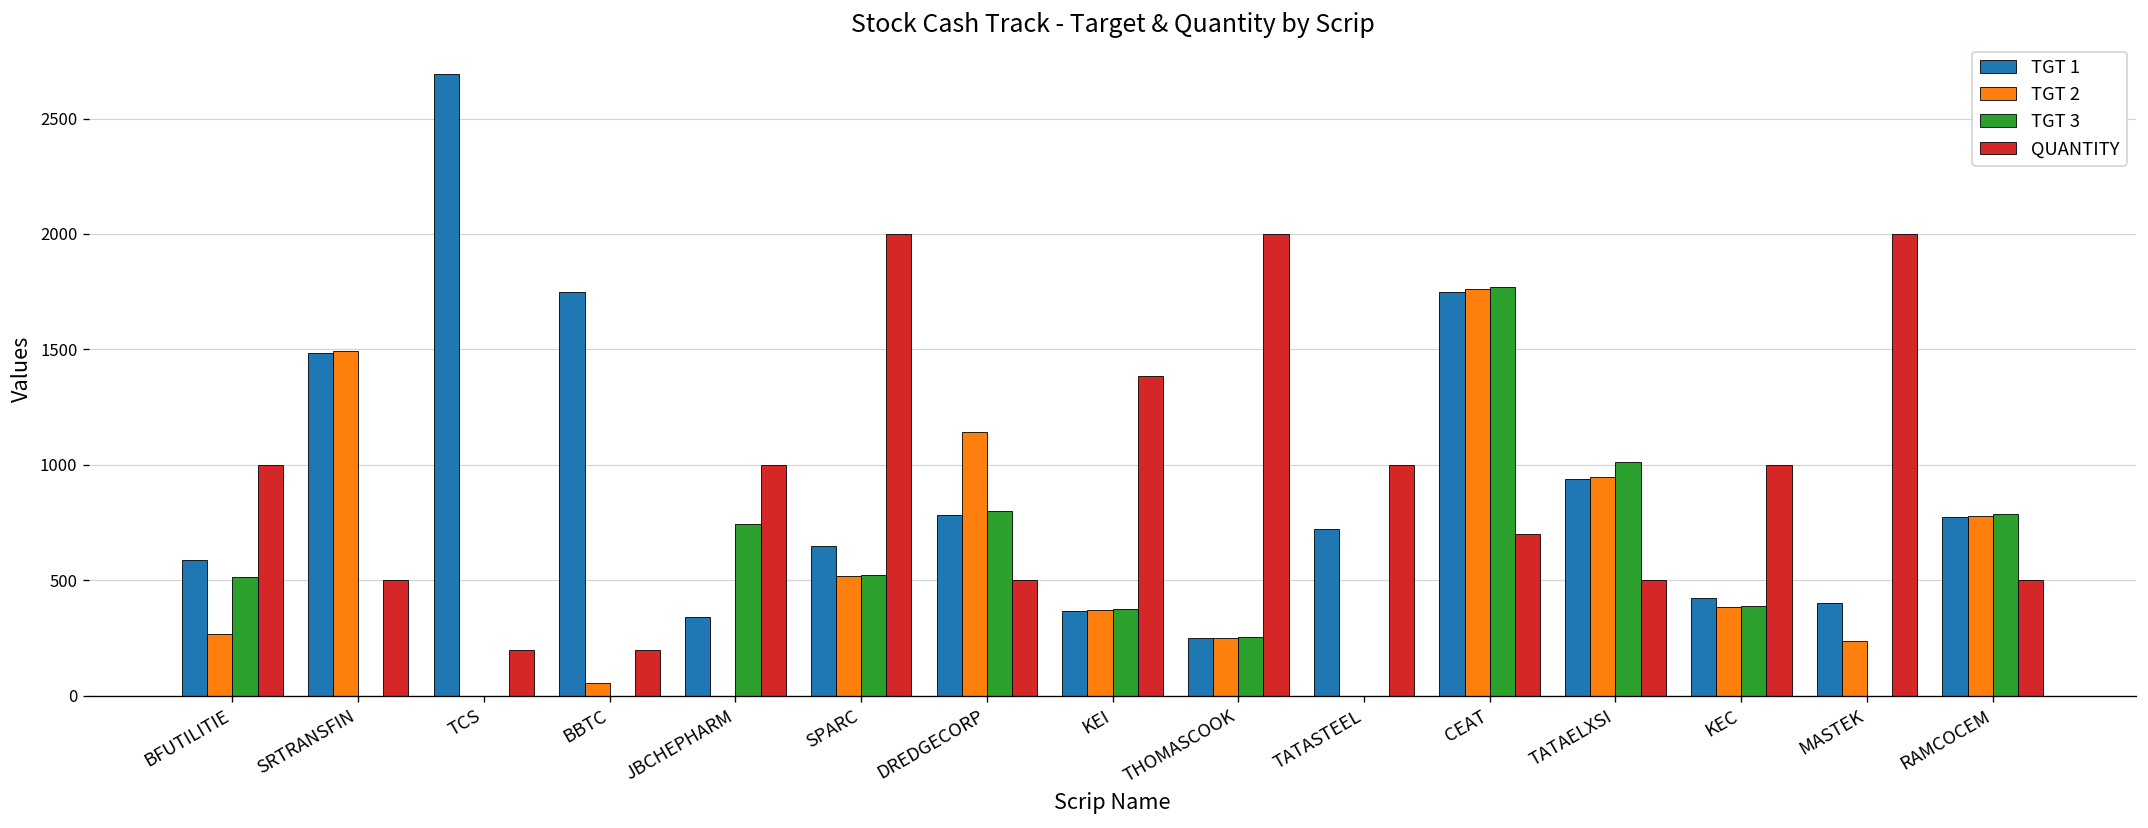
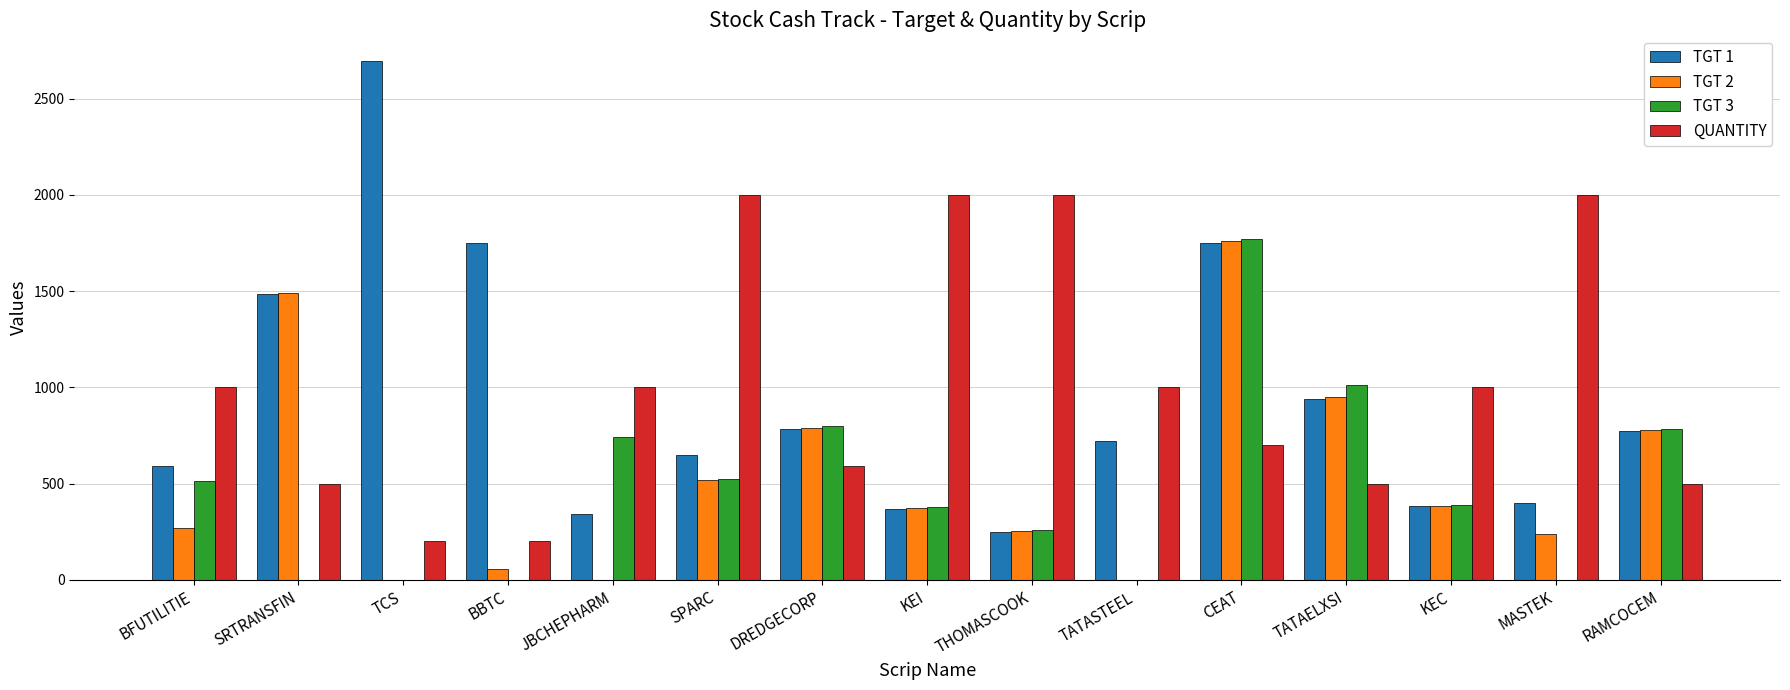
  {
    "TGT 1": {
      "BFUTILITIE": 590,
      "SRTRANSFIN": 1480,
      "TCS": 2700,
      "BBTC": 1750,
      "JBCHEPHARM": 340,
      "SPARC": 650,
      "DREDGECORP": 780,
      "KEI": 370,
      "THOMASCOOK": 250,
      "TATASTEEL": 720,
      "CEAT": 1750,
      "TATAELXSI": 940,
-     "KEC": 430,
+     "KEC": 380,
      "MASTEK": 400,
      "RAMCOCEM": 780
    },
    "TGT 2": {
      "BFUTILITIE": 270,
      "SRTRANSFIN": 1490,
      "TCS": 0,
      "BBTC": 60,
      "JBCHEPHARM": 0,
      "SPARC": 520,
-     "DREDGECORP": 1140,
+     "DREDGECORP": 790,
      "KEI": 370,
      "THOMASCOOK": 250,
      "TATASTEEL": 0,
      "CEAT": 1760,
      "TATAELXSI": 950,
      "KEC": 390,
      "MASTEK": 240,
      "RAMCOCEM": 780
    },
    "TGT 3": {
      "BFUTILITIE": 510,
      "SRTRANSFIN": 0,
      "TCS": 0,
      "BBTC": 0,
      "JBCHEPHARM": 740,
      "SPARC": 520,
      "DREDGECORP": 800,
      "KEI": 380,
      "THOMASCOOK": 260,
      "TATASTEEL": 0,
      "CEAT": 1770,
      "TATAELXSI": 1010,
      "KEC": 390,
      "MASTEK": 0,
      "RAMCOCEM": 790
    },
    "QUANTITY": {
      "BFUTILITIE": 1000,
      "SRTRANSFIN": 500,
      "TCS": 200,
      "BBTC": 200,
      "JBCHEPHARM": 1000,
      "SPARC": 2000,
-     "DREDGECORP": 500,
-     "KEI": 1380,
+     "DREDGECORP": 590,
+     "KEI": 2000,
      "THOMASCOOK": 2000,
      "TATASTEEL": 1000,
      "CEAT": 700,
      "TATAELXSI": 500,
      "KEC": 1000,
      "MASTEK": 2000,
      "RAMCOCEM": 500
    }
  }
